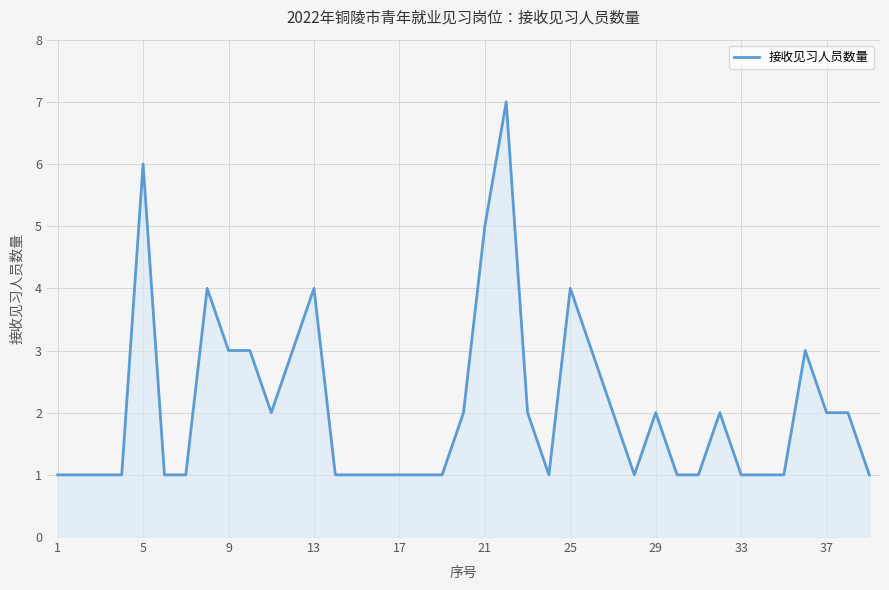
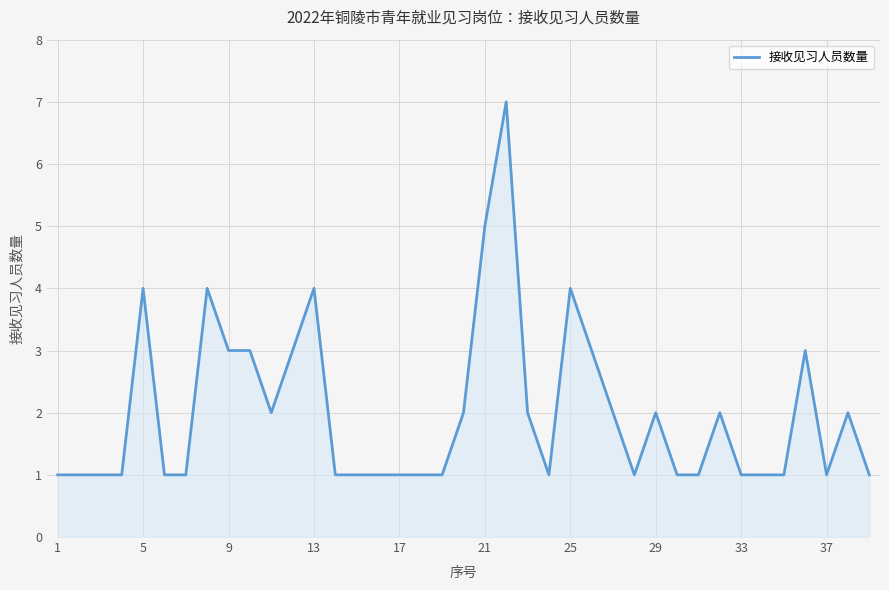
  {
    "1": 1,
-   "5": 6,
+   "5": 4,
    "9": 3,
    "13": 4,
    "17": 1,
    "21": 5,
    "25": 4,
    "29": 2,
    "33": 1,
-   "37": 2
+   "37": 1
  }
